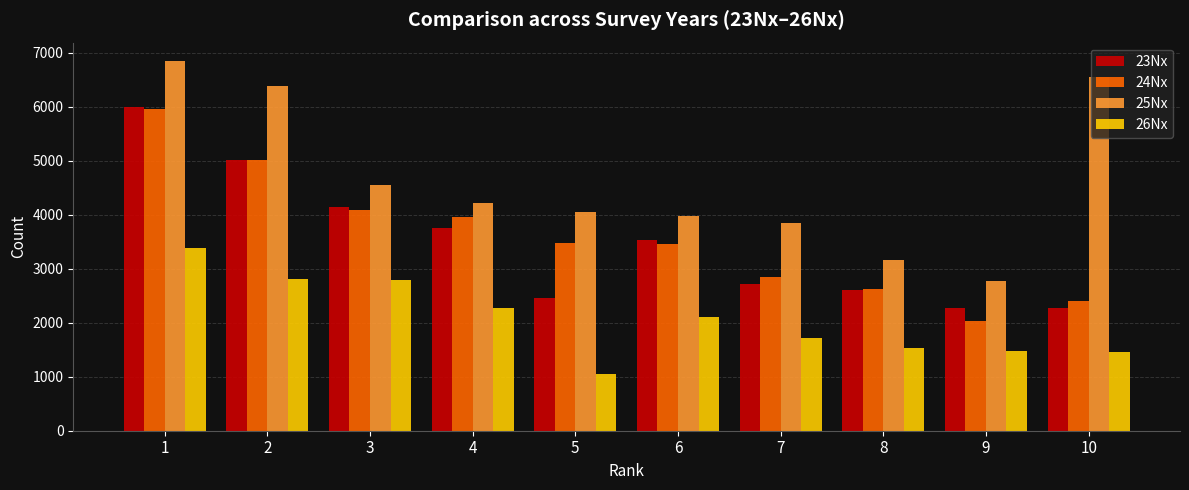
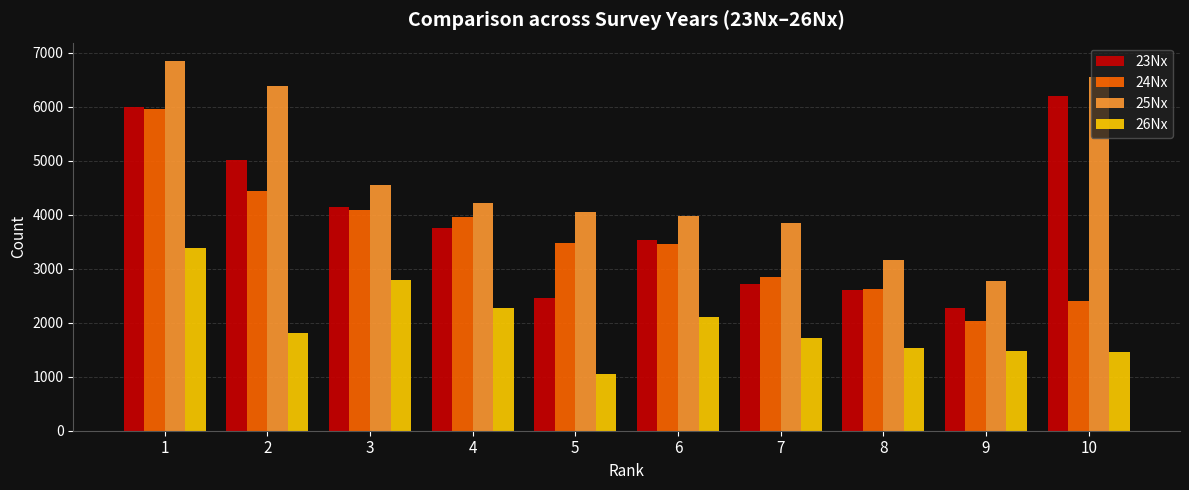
  {
    "23Nx": {
      "1": 6000,
      "2": 5000,
      "3": 4100,
      "4": 3700,
      "5": 2500,
      "6": 3500,
      "7": 2700,
      "8": 2600,
      "9": 2300,
-     "10": 2300
+     "10": 6200
    },
    "24Nx": {
      "1": 6000,
-     "2": 5000,
+     "2": 4400,
      "3": 4100,
      "4": 4000,
      "5": 3500,
      "6": 3500,
      "7": 2800,
      "8": 2600,
      "9": 2000,
      "10": 2400
    },
    "25Nx": {
      "1": 6800,
      "2": 6400,
      "3": 4600,
      "4": 4200,
      "5": 4000,
      "6": 4000,
      "7": 3800,
      "8": 3200,
      "9": 2800
    },
    "26Nx": {
      "1": 3400,
-     "2": 2800,
+     "2": 1800,
      "3": 2800,
      "4": 2300,
      "5": 1100,
      "6": 2100,
      "7": 1700,
      "8": 1500,
      "9": 1500,
      "10": 1500
    }
  }
